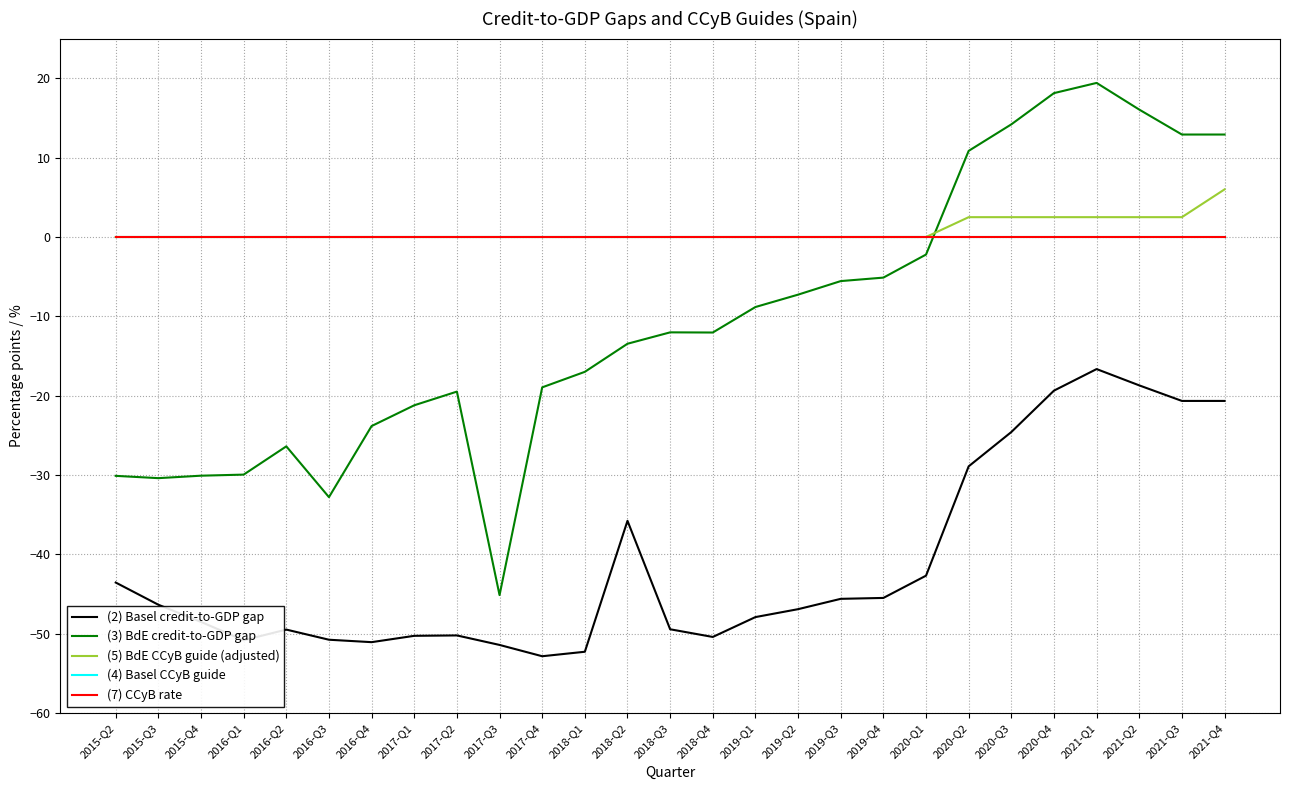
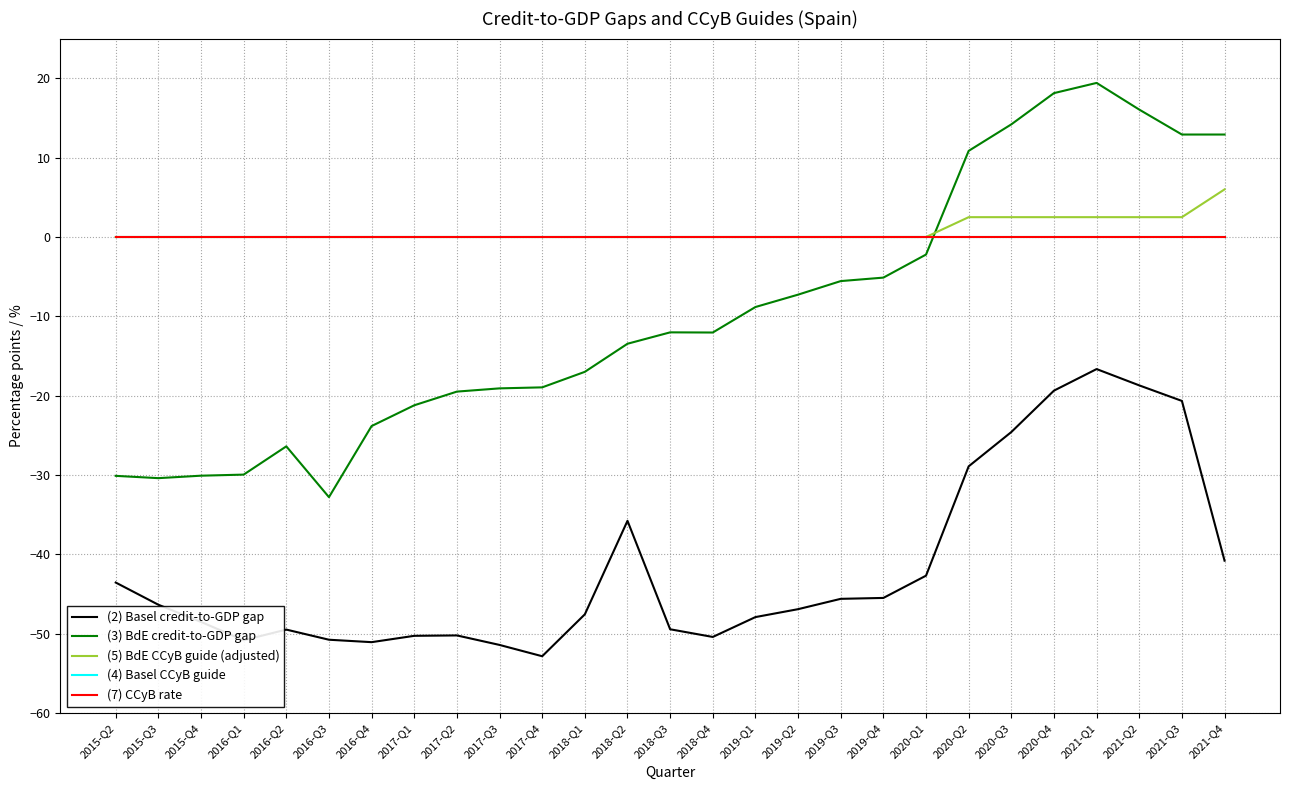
  {
    "(2) Basel credit-to-GDP gap": {
      "2015-Q2": -44,
      "2015-Q3": -46,
      "2016-Q2": -49,
      "2016-Q3": -51,
      "2016-Q4": -51,
      "2017-Q1": -50,
      "2017-Q2": -50,
      "2017-Q3": -51,
      "2017-Q4": -53,
-     "2018-Q1": -52,
+     "2018-Q1": -48,
      "2018-Q2": -36,
      "2018-Q3": -49,
      "2018-Q4": -50,
      "2019-Q1": -48,
      "2019-Q2": -47,
      "2019-Q3": -46,
      "2019-Q4": -45,
      "2020-Q1": -43,
      "2020-Q2": -29,
      "2020-Q3": -25,
      "2020-Q4": -19,
      "2021-Q1": -17,
      "2021-Q2": -19,
      "2021-Q3": -21,
-     "2021-Q4": -21
+     "2021-Q4": -41
    },
    "(3) BdE credit-to-GDP gap": {
      "2015-Q2": -30,
      "2015-Q3": -30,
      "2015-Q4": -30,
      "2016-Q1": -30,
      "2016-Q2": -26,
      "2016-Q3": -33,
      "2016-Q4": -24,
      "2017-Q1": -21,
      "2017-Q2": -19,
-     "2017-Q3": -45,
+     "2017-Q3": -19,
      "2017-Q4": -19,
      "2018-Q1": -17,
      "2018-Q2": -13,
      "2018-Q3": -12,
      "2018-Q4": -12,
      "2019-Q1": -9,
      "2019-Q2": -7,
      "2019-Q3": -6,
      "2019-Q4": -5,
      "2020-Q1": -2,
      "2020-Q2": 11,
      "2020-Q3": 14,
      "2020-Q4": 18,
      "2021-Q1": 19,
      "2021-Q2": 16,
      "2021-Q3": 13,
      "2021-Q4": 13
    },
    "(5) BdE CCyB guide (adjusted)": {
      "2020-Q2": 3,
      "2020-Q3": 3,
      "2020-Q4": 3,
      "2021-Q1": 3,
      "2021-Q2": 3,
      "2021-Q3": 3,
      "2021-Q4": 6
    },
    "(7) CCyB rate": {
      "2020-Q2": 0,
      "2020-Q3": 0,
      "2020-Q4": 0,
      "2021-Q1": 0,
      "2021-Q2": 0,
      "2021-Q3": 0,
      "2021-Q4": 0
    }
  }
